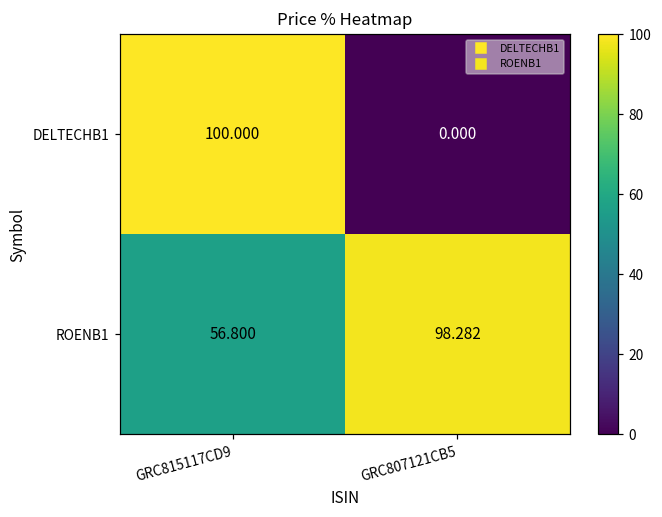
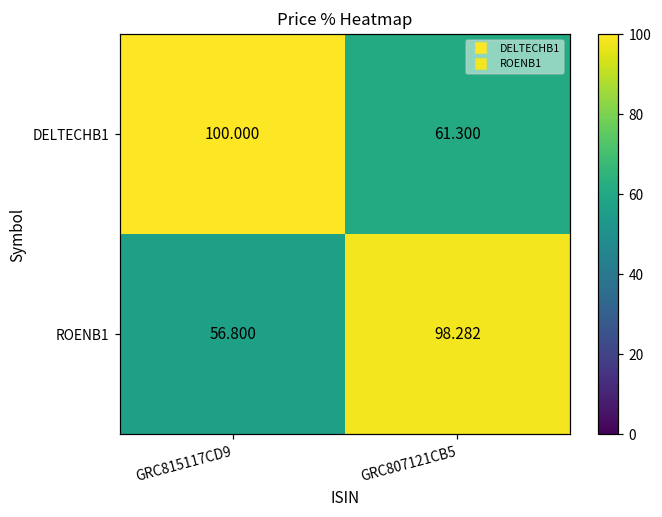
  {
    "DELTECHB1": {
      "GRC815117CD9": 100.000,
-     "GRC807121CB5": 0.000
+     "GRC807121CB5": 61.300
    },
    "ROENB1": {
      "GRC815117CD9": 56.800,
      "GRC807121CB5": 98.282
    }
  }
